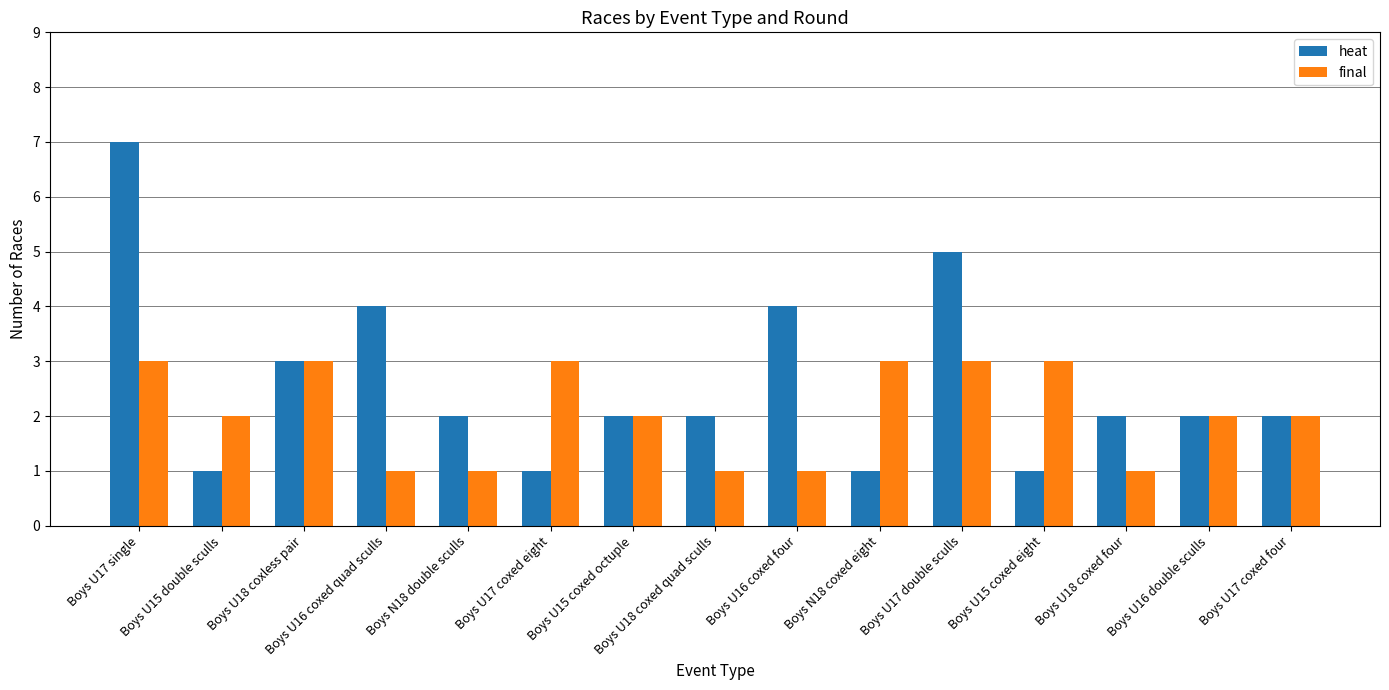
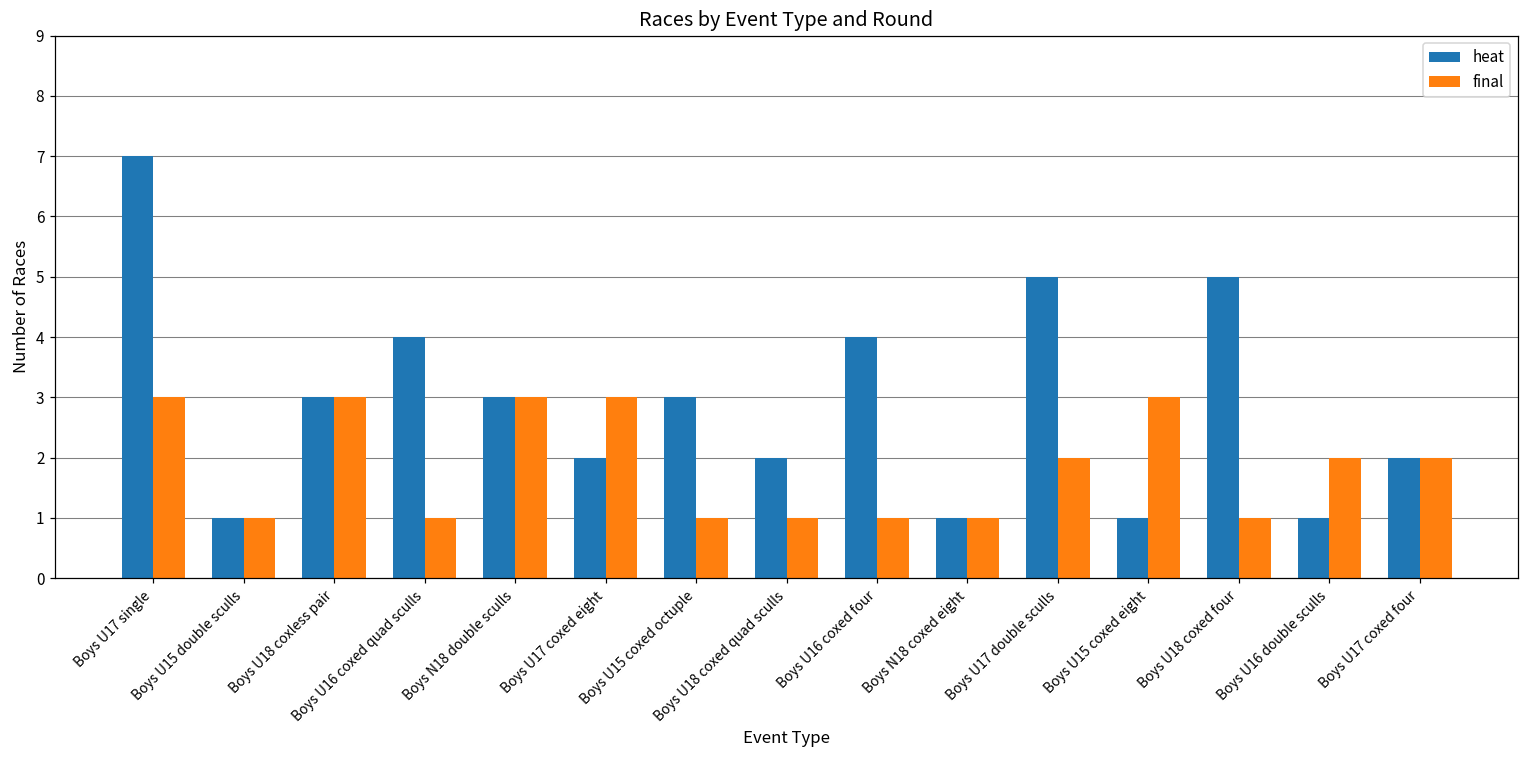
  {
    "heat": {
      "Boys U17 single": 7,
      "Boys U15 double sculls": 1,
      "Boys U18 coxless pair": 3,
      "Boys U16 coxed quad sculls": 4,
-     "Boys N18 double sculls": 2,
-     "Boys U17 coxed eight": 1,
-     "Boys U15 coxed octuple": 2,
+     "Boys N18 double sculls": 3,
+     "Boys U17 coxed eight": 2,
+     "Boys U15 coxed octuple": 3,
      "Boys U18 coxed quad sculls": 2,
      "Boys U16 coxed four": 4,
      "Boys N18 coxed eight": 1,
      "Boys U17 double sculls": 5,
      "Boys U15 coxed eight": 1,
-     "Boys U18 coxed four": 2,
-     "Boys U16 double sculls": 2,
+     "Boys U18 coxed four": 5,
+     "Boys U16 double sculls": 1,
      "Boys U17 coxed four": 2
    },
    "final": {
      "Boys U17 single": 3,
-     "Boys U15 double sculls": 2,
+     "Boys U15 double sculls": 1,
      "Boys U18 coxless pair": 3,
      "Boys U16 coxed quad sculls": 1,
-     "Boys N18 double sculls": 1,
+     "Boys N18 double sculls": 3,
      "Boys U17 coxed eight": 3,
-     "Boys U15 coxed octuple": 2,
+     "Boys U15 coxed octuple": 1,
      "Boys U18 coxed quad sculls": 1,
      "Boys U16 coxed four": 1,
-     "Boys N18 coxed eight": 3,
-     "Boys U17 double sculls": 3,
+     "Boys N18 coxed eight": 1,
+     "Boys U17 double sculls": 2,
      "Boys U15 coxed eight": 3,
      "Boys U18 coxed four": 1,
      "Boys U16 double sculls": 2,
      "Boys U17 coxed four": 2
    }
  }
